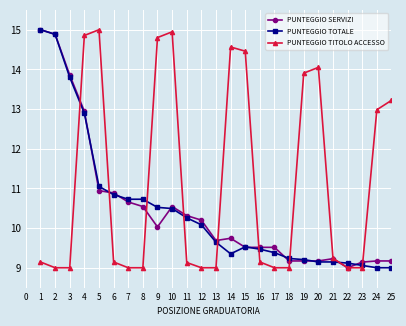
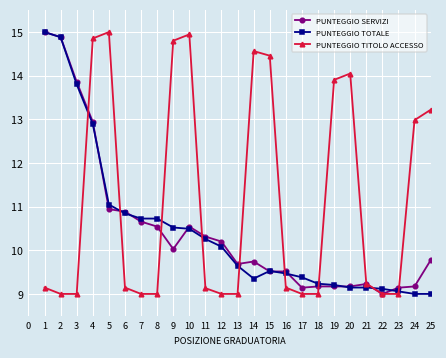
  {
    "PUNTEGGIO SERVIZI": {
      "5": 10.9,
      "7": 10.7,
      "8": 10.5,
      "9": 10.0,
      "12": 10.2,
      "14": 9.7,
-     "17": 9.5,
+     "17": 9.1,
      "23": 9.1,
      "24": 9.2,
-     "25": 9.2
+     "25": 9.8
    },
    "PUNTEGGIO TOTALE": {
      "5": 11.0,
      "7": 10.7,
      "8": 10.7,
      "9": 10.5,
      "12": 10.1,
      "14": 9.4,
      "17": 9.4,
      "21": 9.1,
      "22": 9.1,
      "24": 9.0,
      "25": 9.0
    },
    "PUNTEGGIO TITOLO ACCESSO": {
      "1": 9.1,
      "2": 9.0,
      "3": 9.0,
      "4": 14.9,
      "5": 15.0,
      "6": 9.1,
      "7": 9.0,
      "8": 9.0,
      "9": 14.8,
      "10": 14.9,
      "11": 9.1,
      "12": 9.0,
      "13": 9.0,
      "14": 14.6,
      "15": 14.5,
      "16": 9.1,
      "17": 9.0,
      "18": 9.0,
      "19": 13.9,
      "20": 14.1,
      "24": 13.0,
      "25": 13.2
    }
  }
